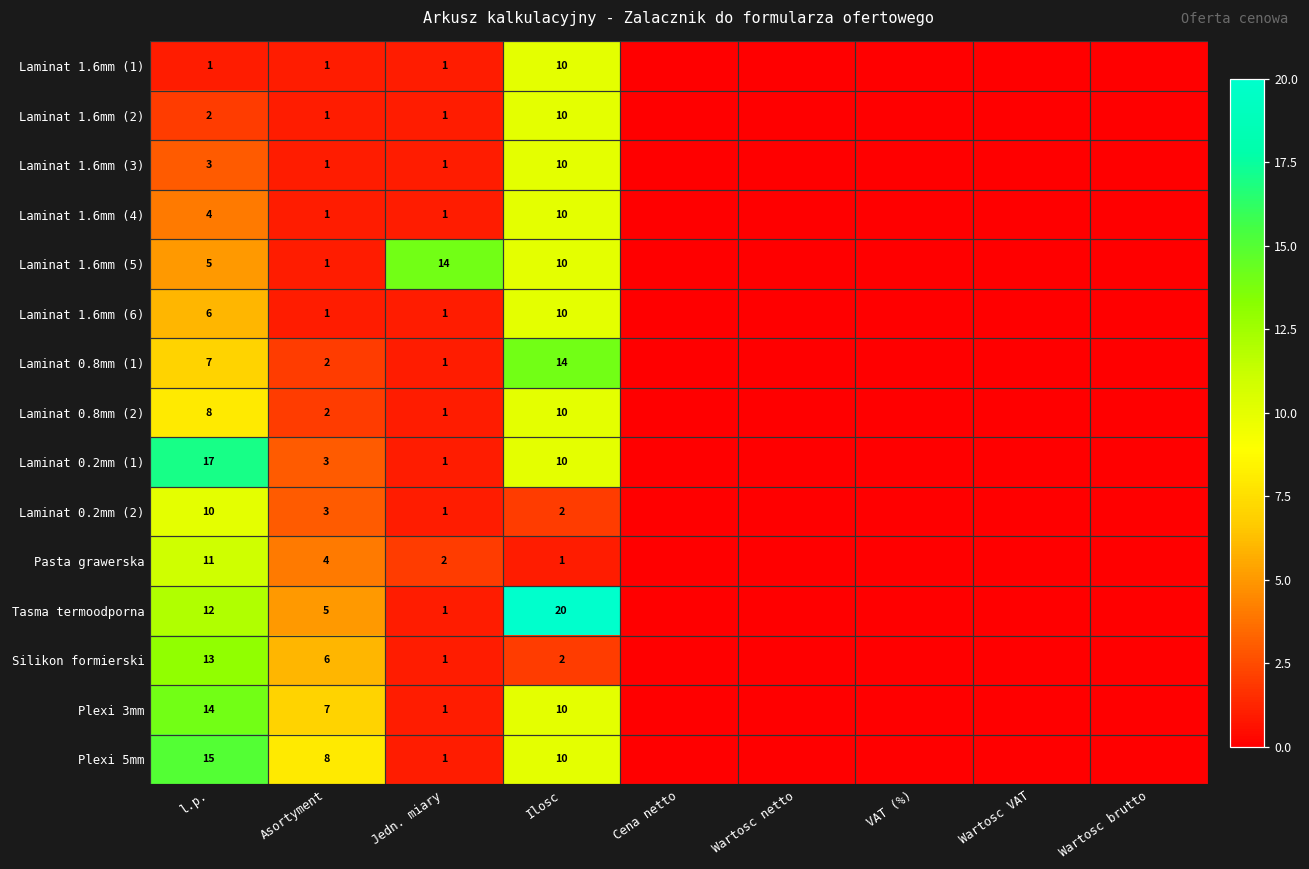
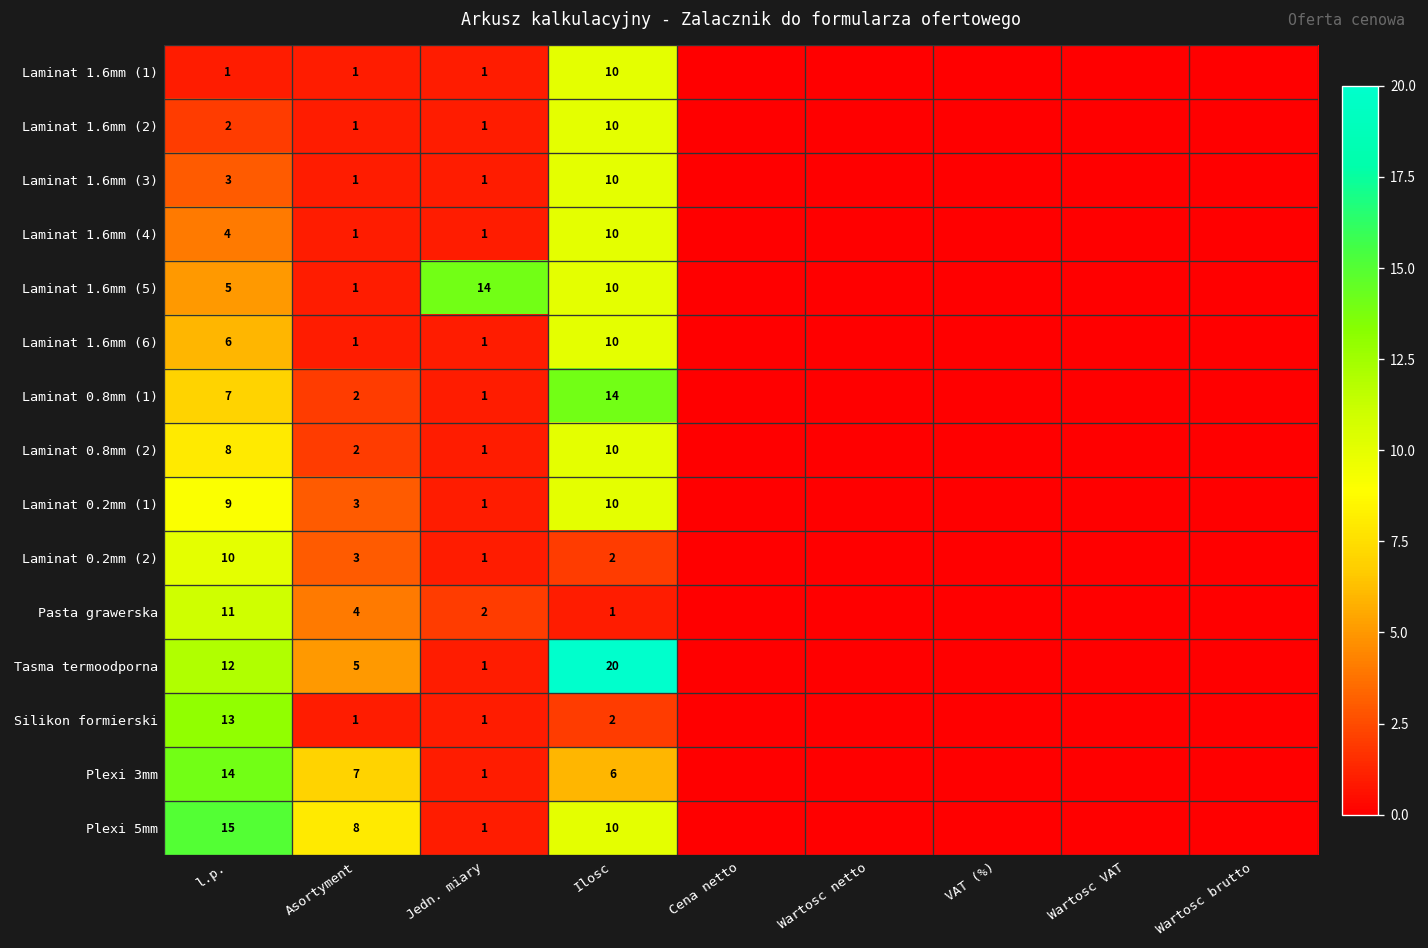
  {
    "Laminat 1.6mm (1)": {
      "l.p.": 1,
      "Asortyment": 1,
      "Jedn. miary": 1,
      "Ilosc": 10
    },
    "Laminat 1.6mm (2)": {
      "l.p.": 2,
      "Asortyment": 1,
      "Jedn. miary": 1,
      "Ilosc": 10
    },
    "Laminat 1.6mm (3)": {
      "l.p.": 3,
      "Asortyment": 1,
      "Jedn. miary": 1,
      "Ilosc": 10
    },
    "Laminat 1.6mm (4)": {
      "l.p.": 4,
      "Asortyment": 1,
      "Jedn. miary": 1,
      "Ilosc": 10
    },
    "Laminat 1.6mm (5)": {
      "l.p.": 5,
      "Asortyment": 1,
      "Jedn. miary": 14,
      "Ilosc": 10
    },
    "Laminat 1.6mm (6)": {
      "l.p.": 6,
      "Asortyment": 1,
      "Jedn. miary": 1,
      "Ilosc": 10
    },
    "Laminat 0.8mm (1)": {
      "l.p.": 7,
      "Asortyment": 2,
      "Jedn. miary": 1,
      "Ilosc": 14
    },
    "Laminat 0.8mm (2)": {
      "l.p.": 8,
      "Asortyment": 2,
      "Jedn. miary": 1,
      "Ilosc": 10
    },
    "Laminat 0.2mm (1)": {
-     "l.p.": 17,
+     "l.p.": 9,
      "Asortyment": 3,
      "Jedn. miary": 1,
      "Ilosc": 10
    },
    "Laminat 0.2mm (2)": {
      "l.p.": 10,
      "Asortyment": 3,
      "Jedn. miary": 1,
      "Ilosc": 2
    },
    "Pasta grawerska": {
      "l.p.": 11,
      "Asortyment": 4,
      "Jedn. miary": 2,
      "Ilosc": 1
    },
    "Tasma termoodporna": {
      "l.p.": 12,
      "Asortyment": 5,
      "Jedn. miary": 1,
      "Ilosc": 20
    },
    "Silikon formierski": {
      "l.p.": 13,
-     "Asortyment": 6,
+     "Asortyment": 1,
      "Jedn. miary": 1,
      "Ilosc": 2
    },
    "Plexi 3mm": {
      "l.p.": 14,
      "Asortyment": 7,
      "Jedn. miary": 1,
-     "Ilosc": 10
+     "Ilosc": 6
    },
    "Plexi 5mm": {
      "l.p.": 15,
      "Asortyment": 8,
      "Jedn. miary": 1,
      "Ilosc": 10
    }
  }
